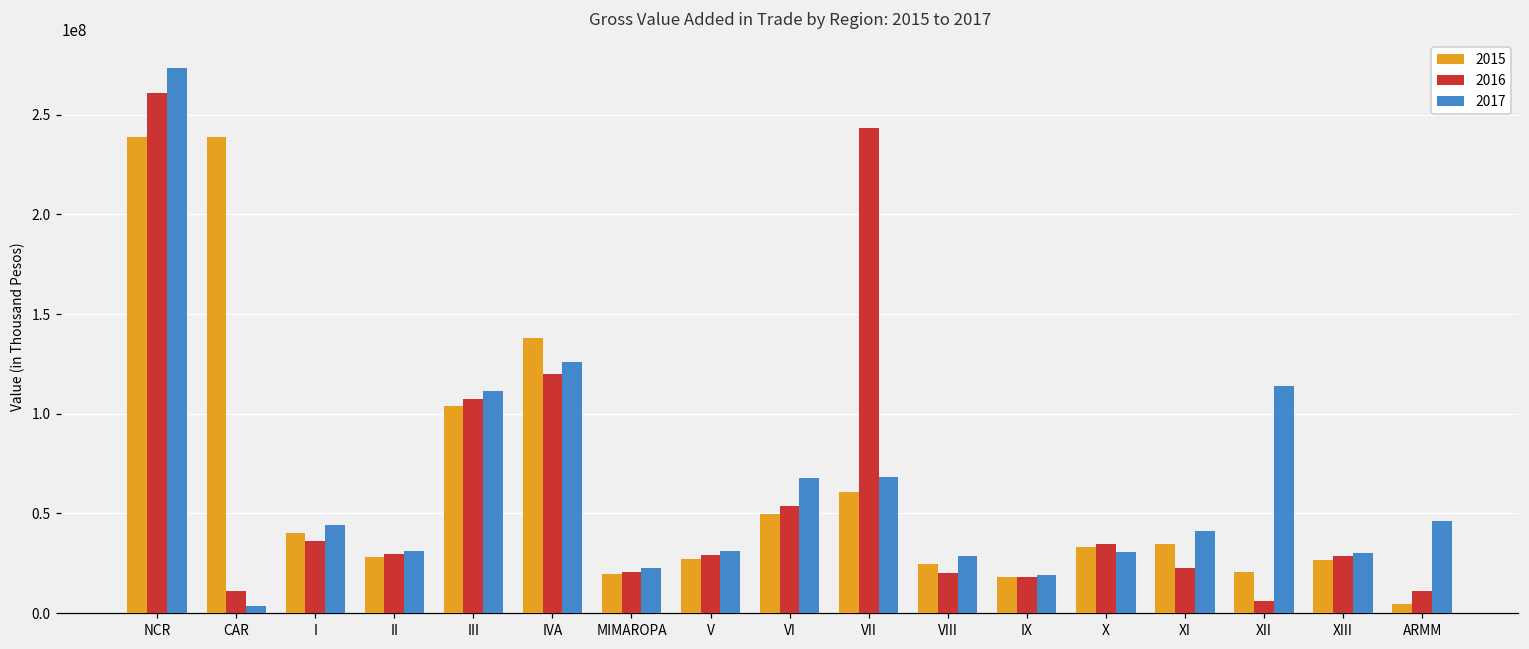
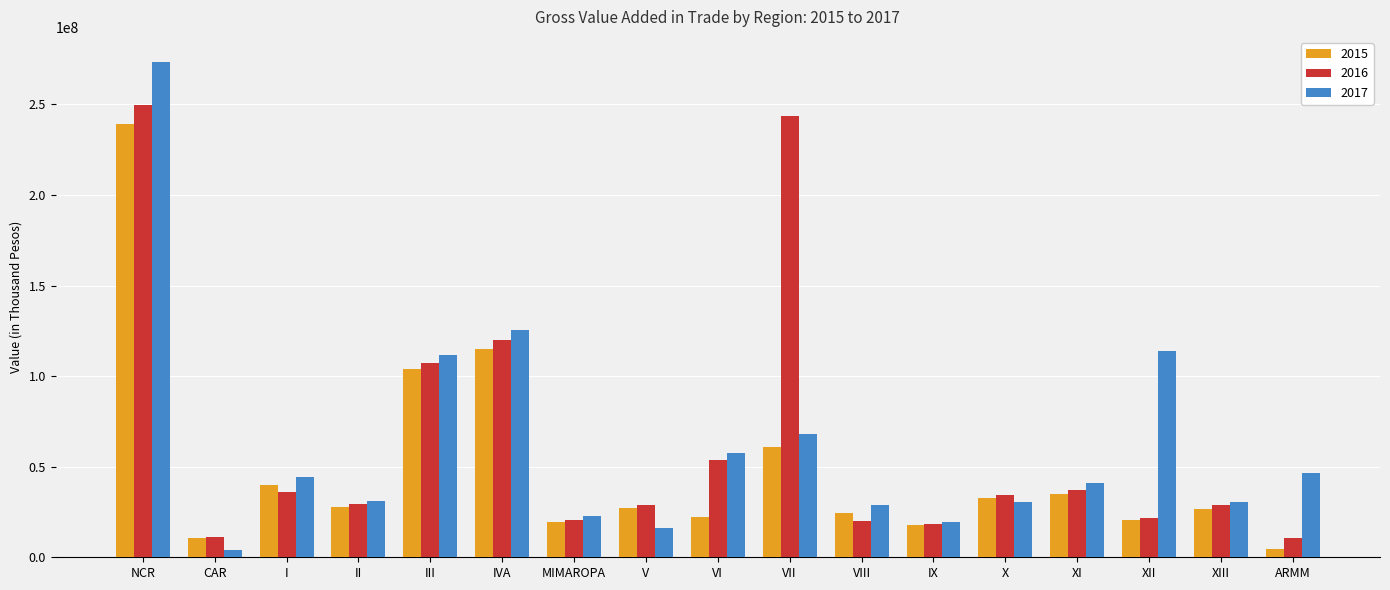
  {
    "2015": {
      "NCR": 239000000,
-     "CAR": 239000000,
+     "CAR": 11000000,
      "I": 40000000,
      "II": 28000000,
      "III": 104000000,
-     "IVA": 138000000,
+     "IVA": 115000000,
      "MIMAROPA": 20000000,
      "V": 27000000,
-     "VI": 50000000,
+     "VI": 22000000,
      "VII": 61000000,
      "VIII": 24000000,
      "IX": 18000000,
      "X": 33000000,
      "XI": 35000000,
      "XII": 20000000,
      "XIII": 27000000,
      "ARMM": 4000000
    },
    "2016": {
-     "NCR": 261000000,
+     "NCR": 250000000,
      "CAR": 11000000,
      "I": 36000000,
      "II": 30000000,
      "III": 107000000,
      "IVA": 120000000,
      "MIMAROPA": 21000000,
      "V": 29000000,
      "VI": 54000000,
      "VII": 243000000,
      "VIII": 20000000,
      "IX": 18000000,
      "X": 35000000,
-     "XI": 23000000,
-     "XII": 6000000,
+     "XI": 37000000,
+     "XII": 22000000,
      "XIII": 29000000,
      "ARMM": 11000000
    },
    "2017": {
      "NCR": 274000000,
      "CAR": 4000000,
      "I": 44000000,
      "II": 31000000,
      "III": 112000000,
      "IVA": 126000000,
      "MIMAROPA": 23000000,
-     "V": 31000000,
-     "VI": 68000000,
+     "V": 16000000,
+     "VI": 58000000,
      "VII": 68000000,
      "VIII": 29000000,
      "IX": 19000000,
      "X": 31000000,
      "XI": 41000000,
      "XII": 114000000,
      "XIII": 30000000,
      "ARMM": 46000000
    }
  }
